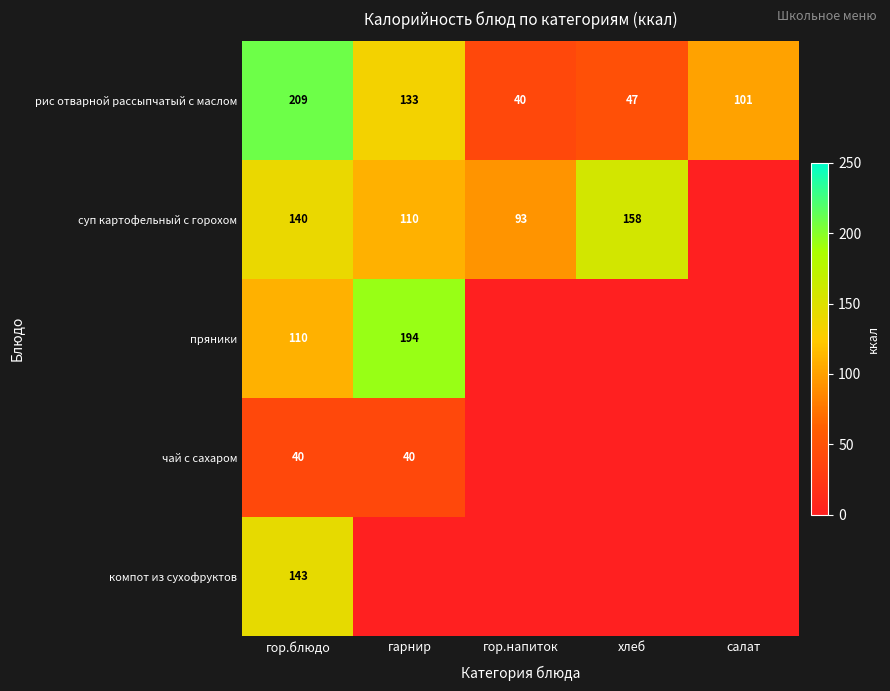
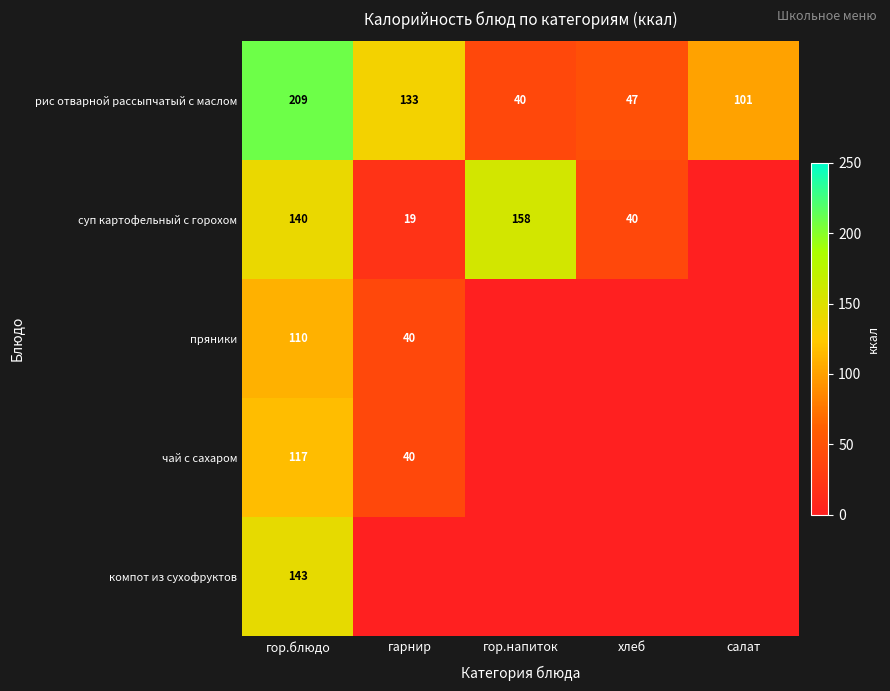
  {
    "рис отварной рассыпчатый с маслом": {
      "гор.блюдо": 209,
      "гарнир": 133,
      "гор.напиток": 40,
      "хлеб": 47,
      "салат": 101
    },
    "суп картофельный с горохом": {
      "гор.блюдо": 140,
-     "гарнир": 110,
-     "гор.напиток": 93,
-     "хлеб": 158
+     "гарнир": 19,
+     "гор.напиток": 158,
+     "хлеб": 40
    },
    "пряники": {
      "гор.блюдо": 110,
-     "гарнир": 194
+     "гарнир": 40
    },
    "чай с сахаром": {
-     "гор.блюдо": 40,
+     "гор.блюдо": 117,
      "гарнир": 40
    },
    "компот из сухофруктов": {
      "гор.блюдо": 143
    }
  }
